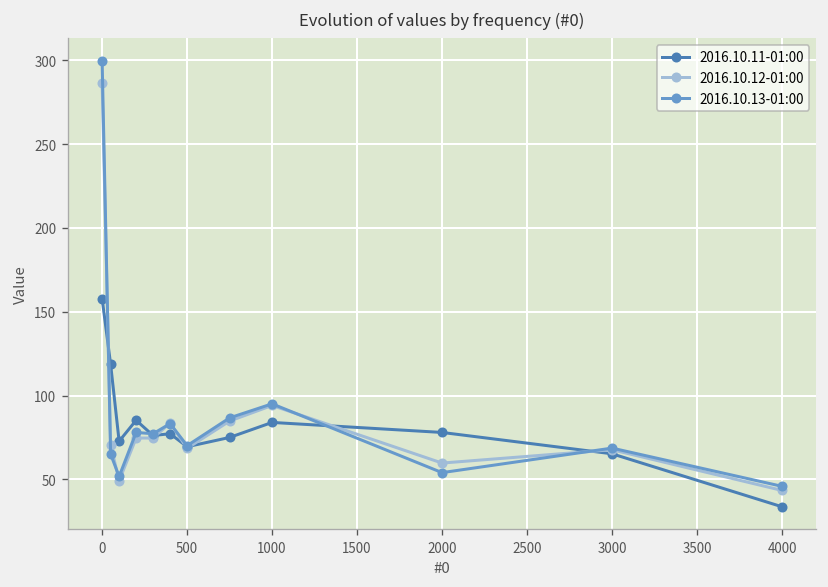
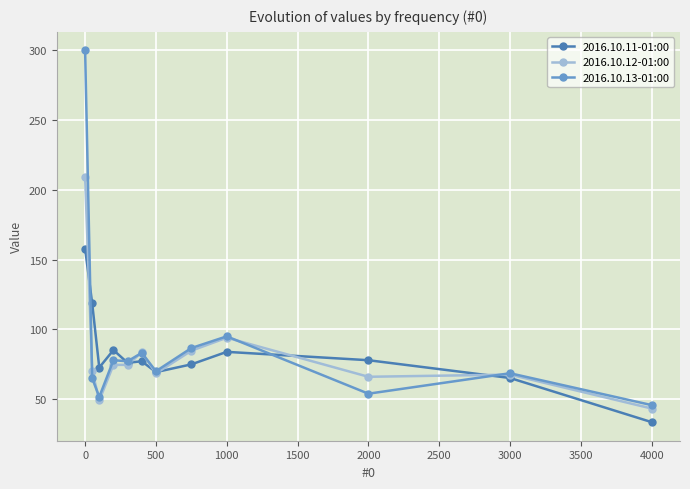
  {
    "2016.10.12-01:00": {
-     "0": 287,
-     "2000": 60,
+     "0": 209,
+     "2000": 66,
      "4000": 43
    }
  }
